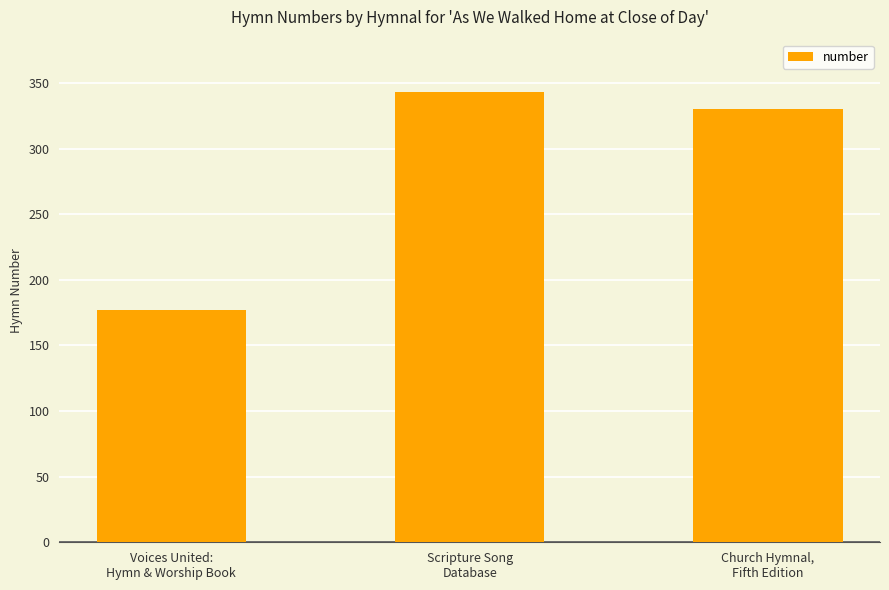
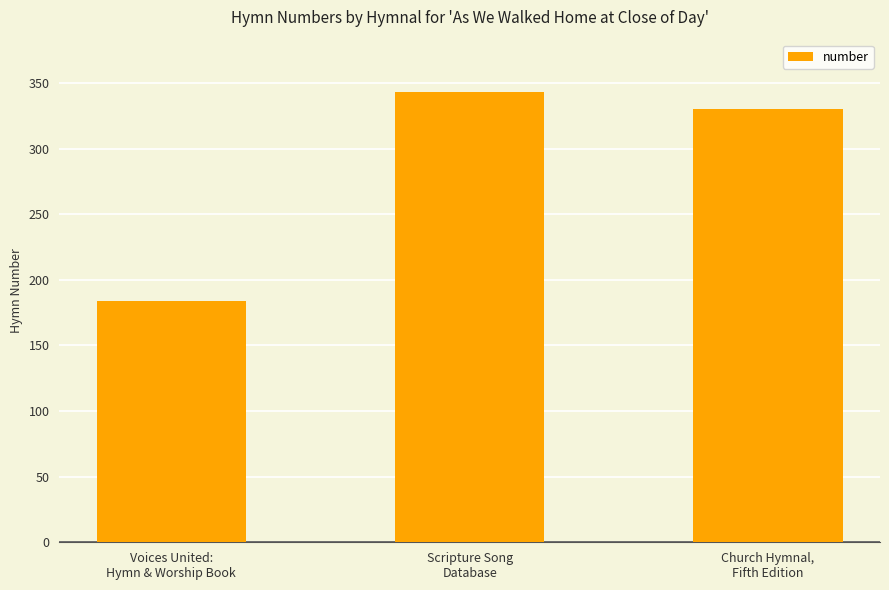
  {
-   "Voices United: Hymn & Worship Book": 177,
+   "Voices United: Hymn & Worship Book": 184,
    "Scripture Song Database": 343,
    "Church Hymnal, Fifth Edition": 330
  }
